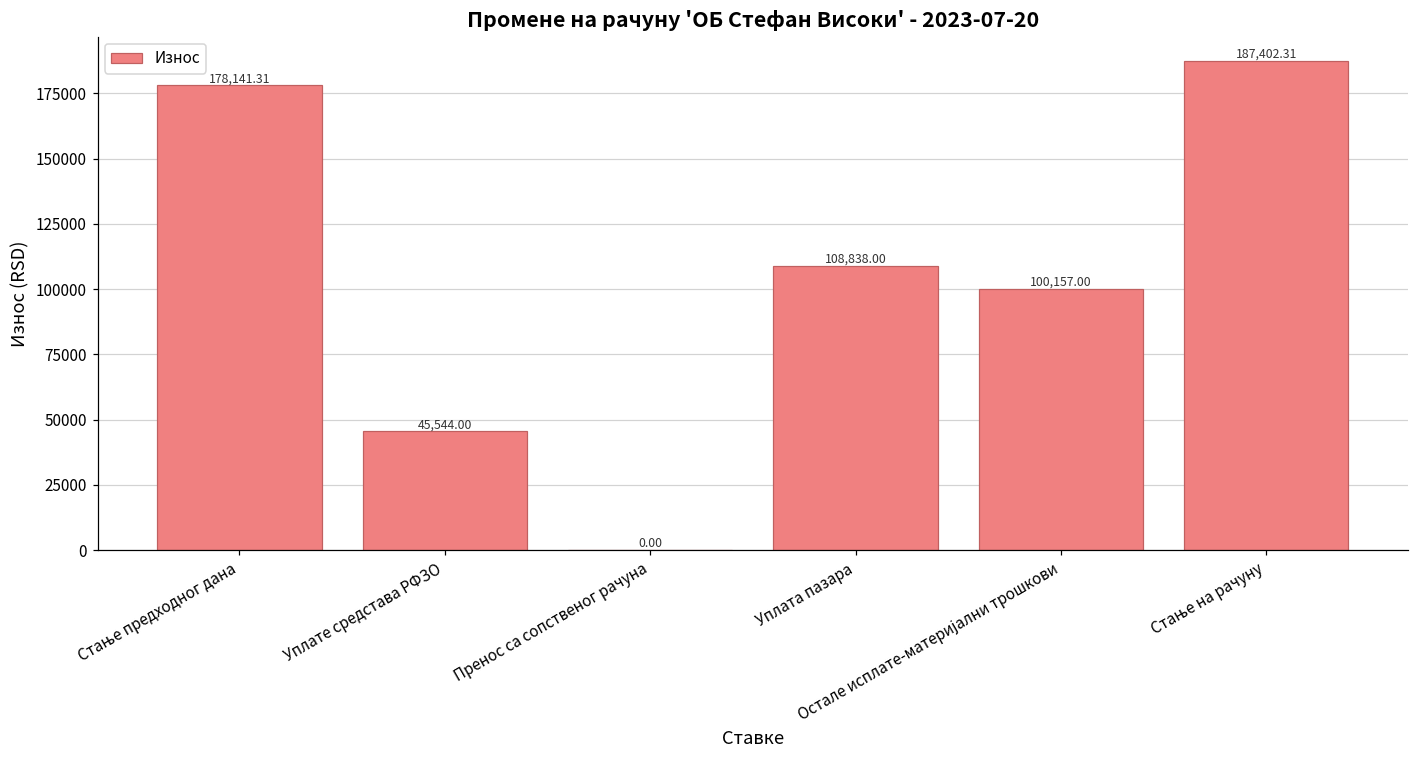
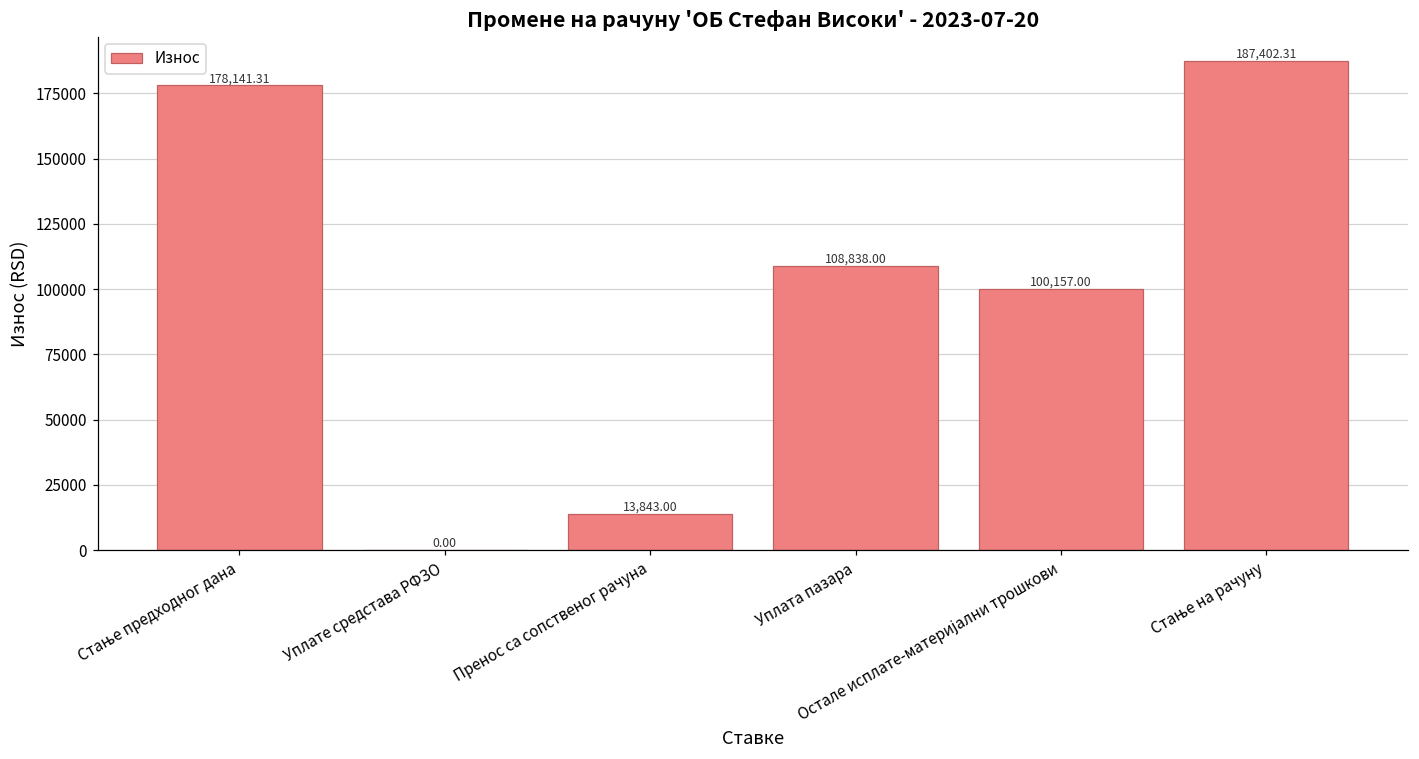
  {
    "Стање предходног дана": "178,141.31",
-   "Уплате средстава РФЗО": "45,544.00",
-   "Пренос са сопственог рачуна": "0.00",
+   "Уплате средстава РФЗО": "0.00",
+   "Пренос са сопственог рачуна": "13,843.00",
    "Уплата пазара": "108,838.00",
    "Остале исплате-материјални трошкови": "100,157.00",
    "Стање на рачуну": "187,402.31"
  }
